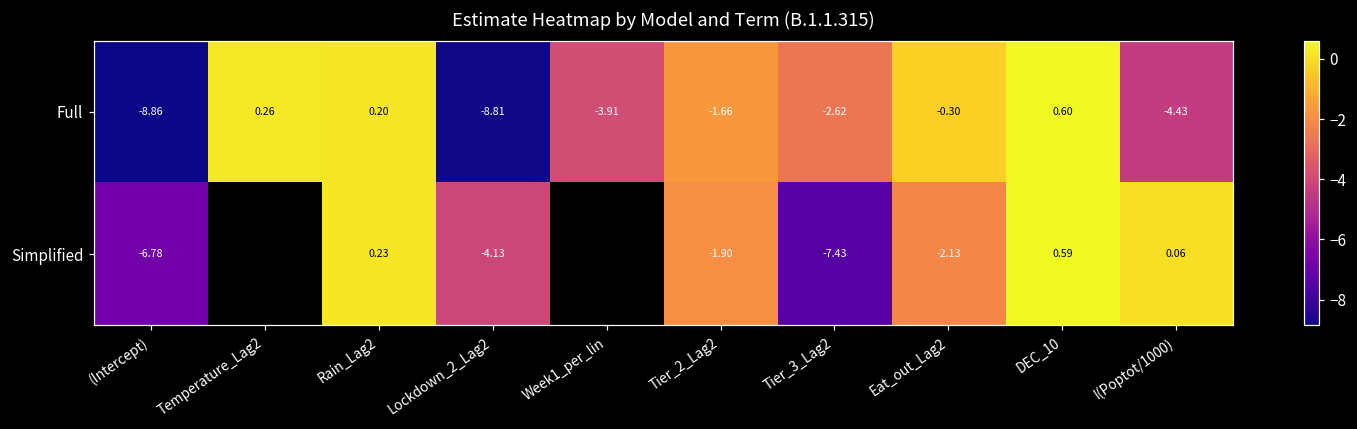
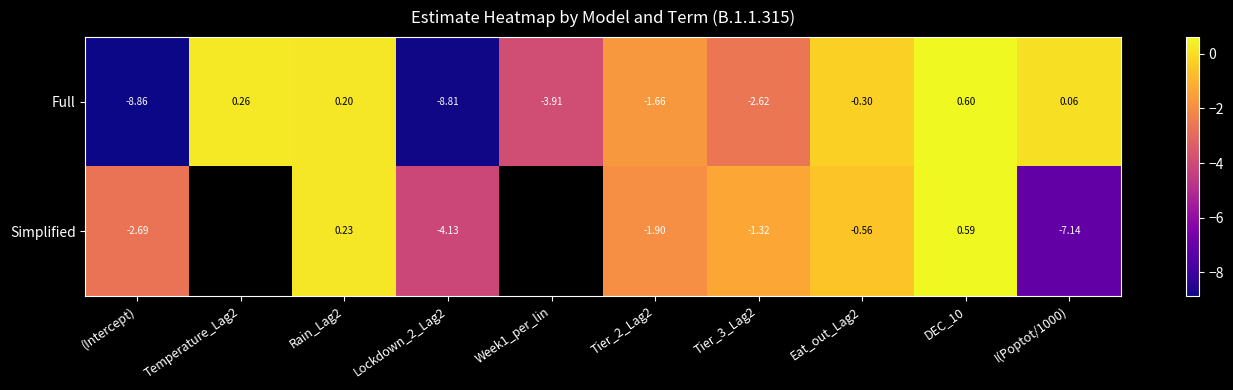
  {
    "Full": {
      "(Intercept)": -8.86,
      "Temperature_Lag2": 0.26,
      "Rain_Lag2": 0.20,
      "Lockdown_2_Lag2": -8.81,
      "Week1_per_lin": -3.91,
      "Tier_2_Lag2": -1.66,
      "Tier_3_Lag2": -2.62,
      "Eat_out_Lag2": -0.30,
      "DEC_10": 0.60,
-     "I(Poptot/1000)": -4.43
+     "I(Poptot/1000)": 0.06
    },
    "Simplified": {
-     "(Intercept)": -6.78,
+     "(Intercept)": -2.69,
      "Rain_Lag2": 0.23,
      "Lockdown_2_Lag2": -4.13,
      "Tier_2_Lag2": -1.90,
-     "Tier_3_Lag2": -7.43,
-     "Eat_out_Lag2": -2.13,
+     "Tier_3_Lag2": -1.32,
+     "Eat_out_Lag2": -0.56,
      "DEC_10": 0.59,
-     "I(Poptot/1000)": 0.06
+     "I(Poptot/1000)": -7.14
    }
  }
